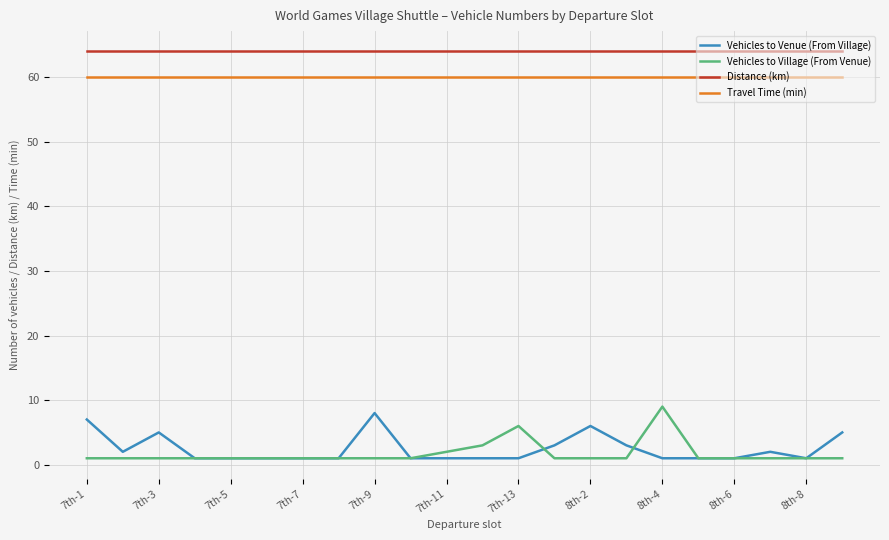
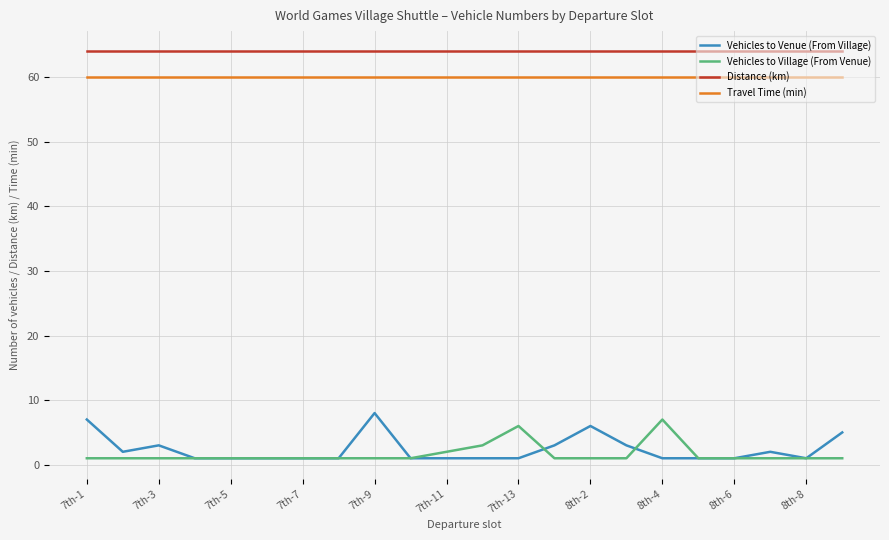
  {
    "Vehicles to Venue (From Village)": {
      "7th-1": 7,
-     "7th-3": 5,
+     "7th-3": 3,
      "7th-9": 8,
      "7th-11": 1,
      "7th-13": 1,
      "8th-2": 6,
      "8th-4": 1
    },
    "Vehicles to Village (From Venue)": {
      "7th-1": 1,
      "7th-3": 1,
      "7th-9": 1,
      "7th-11": 2,
      "7th-13": 6,
      "8th-2": 1,
-     "8th-4": 9
+     "8th-4": 7
    },
    "Distance (km)": {
      "7th-1": 64,
      "7th-3": 64,
      "7th-5": 64,
      "7th-7": 64,
      "7th-9": 64,
      "7th-11": 64,
      "7th-13": 64,
      "8th-2": 64,
      "8th-4": 64
    },
    "Travel Time (min)": {
      "7th-1": 60,
      "7th-3": 60,
      "7th-5": 60,
      "7th-7": 60,
      "7th-9": 60,
      "7th-11": 60,
      "7th-13": 60,
      "8th-2": 60,
      "8th-4": 60
    }
  }
